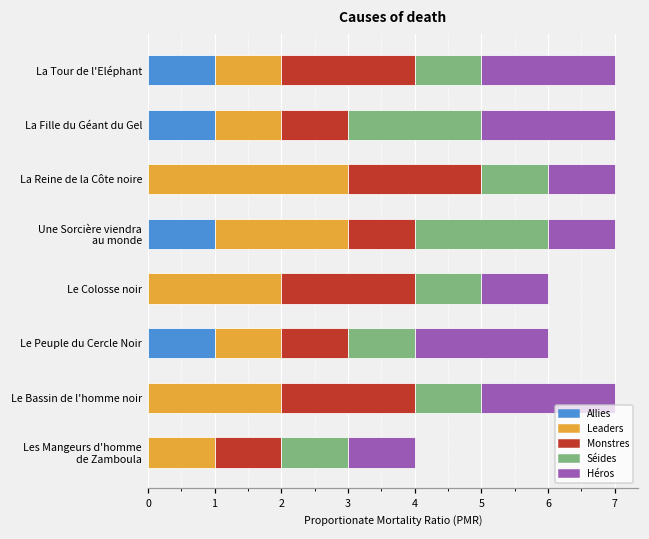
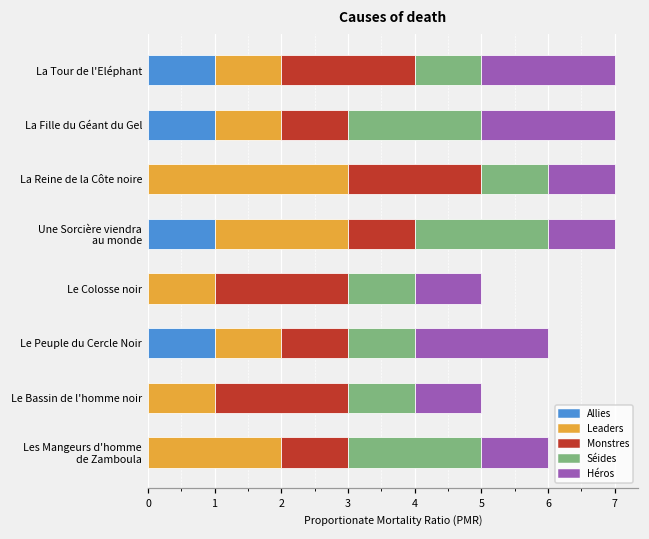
  {
    "Allies": {
      "La Tour de l'Eléphant": 1,
      "La Fille du Géant du Gel": 1,
      "La Reine de la Côte noire": 0,
      "Une Sorcière viendra au monde": 1,
      "Le Colosse noir": 0,
      "Le Peuple du Cercle Noir": 1,
      "Le Bassin de l'homme noir": 0,
      "Les Mangeurs d'homme de Zamboula": 0
    },
    "Leaders": {
-     "Le Colosse noir": 2,
-     "Le Bassin de l'homme noir": 2,
-     "Les Mangeurs d'homme de Zamboula": 1
+     "Le Colosse noir": 1,
+     "Le Bassin de l'homme noir": 1,
+     "Les Mangeurs d'homme de Zamboula": 2
    },
    "Monstres": {
      "La Tour de l'Eléphant": 2,
      "La Fille du Géant du Gel": 1,
      "La Reine de la Côte noire": 2,
      "Une Sorcière viendra au monde": 1,
      "Le Colosse noir": 2,
      "Le Peuple du Cercle Noir": 1,
      "Le Bassin de l'homme noir": 2,
      "Les Mangeurs d'homme de Zamboula": 1
    },
    "Séides": {
      "La Tour de l'Eléphant": 1,
      "La Fille du Géant du Gel": 2,
      "La Reine de la Côte noire": 1,
      "Une Sorcière viendra au monde": 2,
      "Le Colosse noir": 1,
      "Le Peuple du Cercle Noir": 1,
      "Le Bassin de l'homme noir": 1,
-     "Les Mangeurs d'homme de Zamboula": 1
+     "Les Mangeurs d'homme de Zamboula": 2
    },
    "Héros": {
      "La Tour de l'Eléphant": 2,
      "La Fille du Géant du Gel": 2,
      "La Reine de la Côte noire": 1,
      "Une Sorcière viendra au monde": 1,
      "Le Colosse noir": 1,
      "Le Peuple du Cercle Noir": 2,
-     "Le Bassin de l'homme noir": 2,
+     "Le Bassin de l'homme noir": 1,
      "Les Mangeurs d'homme de Zamboula": 1
    }
  }
